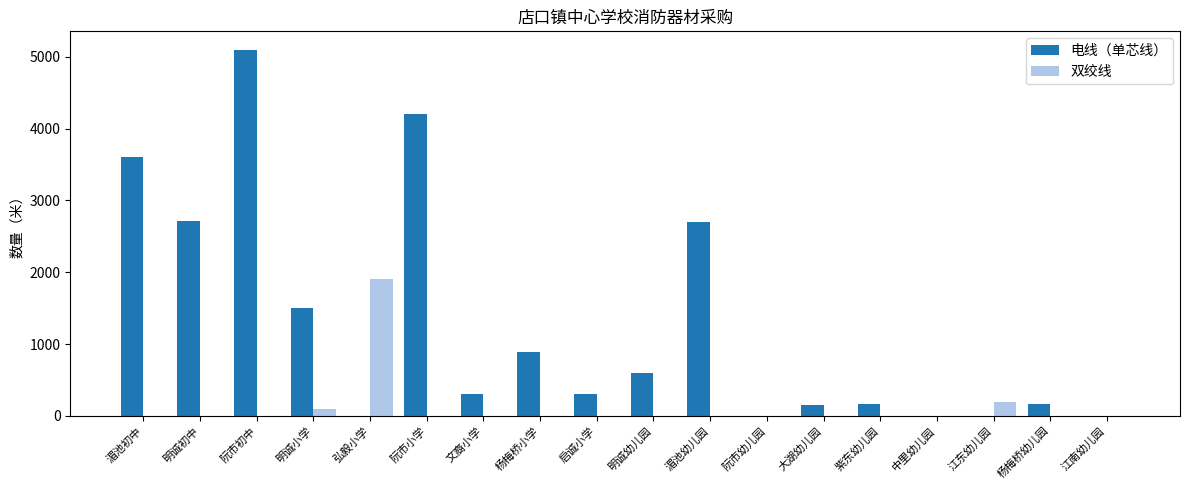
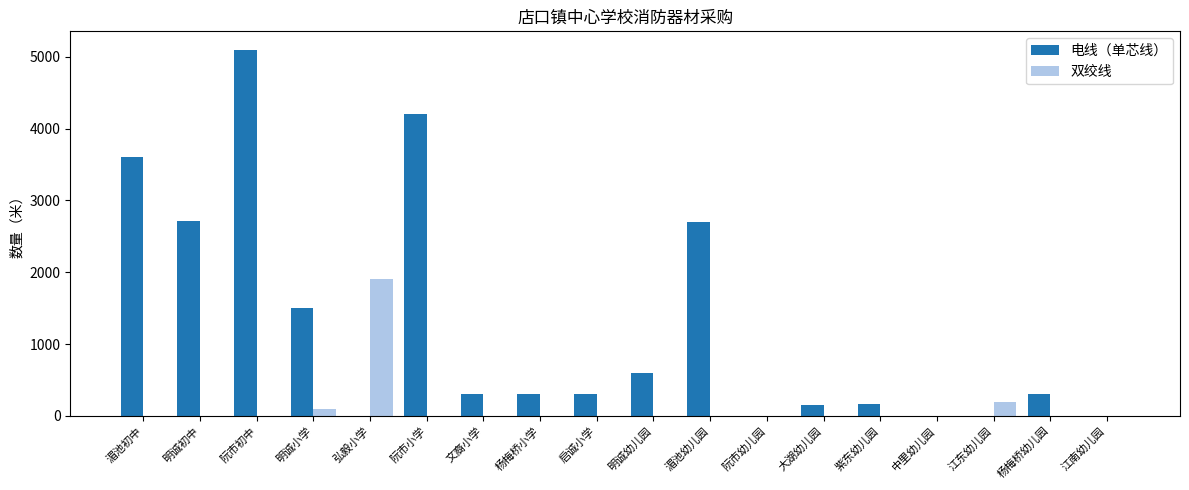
  {
    "电线（单芯线）": {
      "湄池初中": 3600,
      "明诚初中": 2700,
      "阮市初中": 5100,
      "明诚小学": 1500,
      "弘毅小学": 0,
      "阮市小学": 4200,
      "文裔小学": 300,
-     "杨梅桥小学": 900,
+     "杨梅桥小学": 300,
      "启诚小学": 300,
      "明诚幼儿园": 600,
      "湄池幼儿园": 2700,
      "阮市幼儿园": 0,
      "大湖幼儿园": 100,
      "紫东幼儿园": 200,
      "中里幼儿园": 0,
      "江东幼儿园": 0,
-     "杨梅桥幼儿园": 200,
+     "杨梅桥幼儿园": 300,
      "江南幼儿园": 0
    },
    "双绞线": {
      "湄池初中": 0,
      "明诚初中": 0,
      "阮市初中": 0,
      "明诚小学": 100,
      "弘毅小学": 1900,
      "阮市小学": 0,
      "文裔小学": 0,
      "杨梅桥小学": 0,
      "启诚小学": 0,
      "明诚幼儿园": 0,
      "湄池幼儿园": 0,
      "阮市幼儿园": 0,
      "大湖幼儿园": 0,
      "紫东幼儿园": 0,
      "中里幼儿园": 0,
      "江东幼儿园": 200,
      "杨梅桥幼儿园": 0,
      "江南幼儿园": 0
    }
  }
